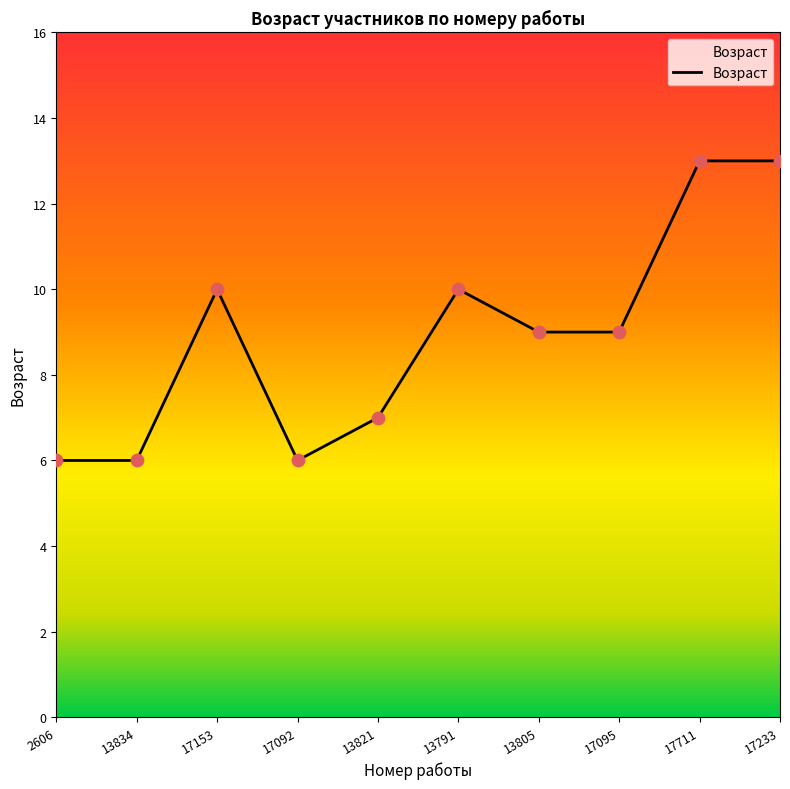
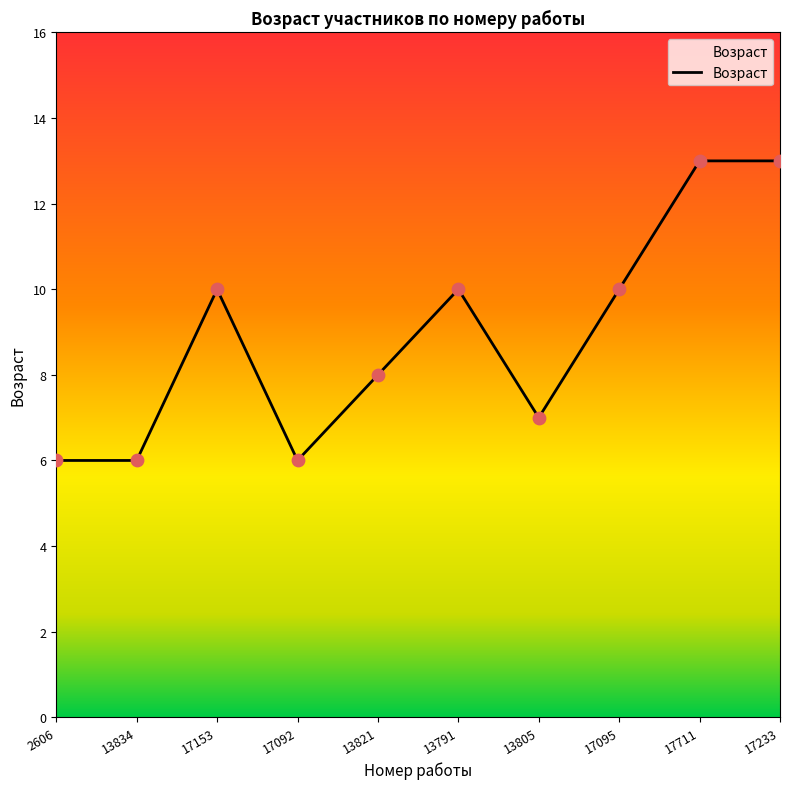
  {
    "2606": 6,
    "13834": 6,
    "17153": 10,
    "17092": 6,
-   "13821": 7,
+   "13821": 8,
    "13791": 10,
-   "13805": 9,
-   "17095": 9,
+   "13805": 7,
+   "17095": 10,
    "17711": 13,
    "17233": 13
  }
